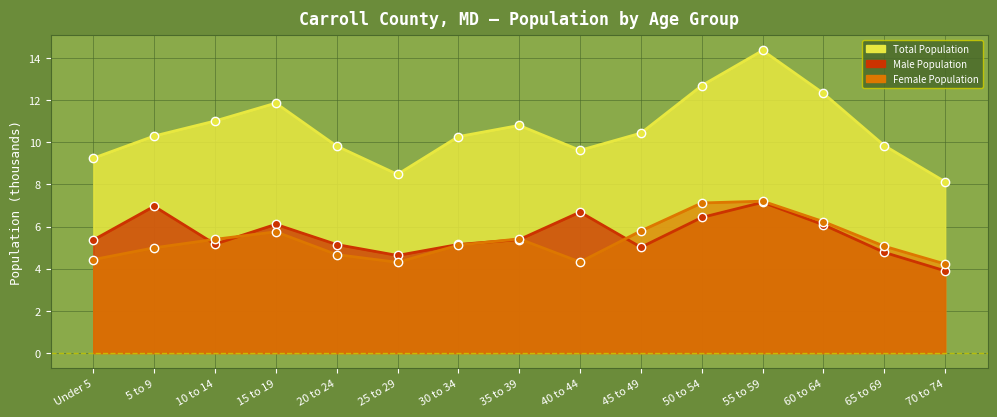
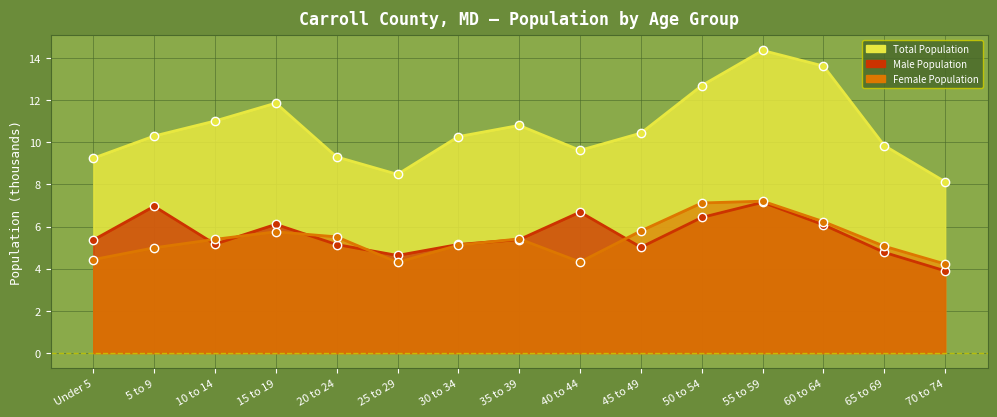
  {
    "Total Population": {
      "Under 5": 9.2,
      "5 to 9": 10.3,
      "10 to 14": 11.0,
      "15 to 19": 11.9,
-     "20 to 24": 9.8,
+     "20 to 24": 9.3,
      "25 to 29": 8.5,
      "30 to 34": 10.3,
      "35 to 39": 10.8,
      "40 to 44": 9.6,
      "45 to 49": 10.4,
      "50 to 54": 12.7,
      "55 to 59": 14.3,
-     "60 to 64": 12.3,
+     "60 to 64": 13.6,
      "65 to 69": 9.8,
      "70 to 74": 8.1
    },
    "Male Population": {
      "Under 5": 5.4,
      "5 to 9": 7.0,
      "10 to 14": 5.2,
      "15 to 19": 6.1,
      "20 to 24": 5.1,
      "25 to 29": 4.6,
      "40 to 44": 6.7,
      "45 to 49": 5.0,
      "50 to 54": 6.4,
      "60 to 64": 6.1,
      "65 to 69": 4.8,
      "70 to 74": 3.9
    },
    "Female Population": {
      "Under 5": 4.4,
      "5 to 9": 5.0,
      "10 to 14": 5.4,
      "15 to 19": 5.7,
-     "20 to 24": 4.7,
+     "20 to 24": 5.5,
      "25 to 29": 4.3,
      "40 to 44": 4.3,
      "45 to 49": 5.8,
      "50 to 54": 7.1,
      "60 to 64": 6.2,
      "65 to 69": 5.1,
      "70 to 74": 4.2
    }
  }
